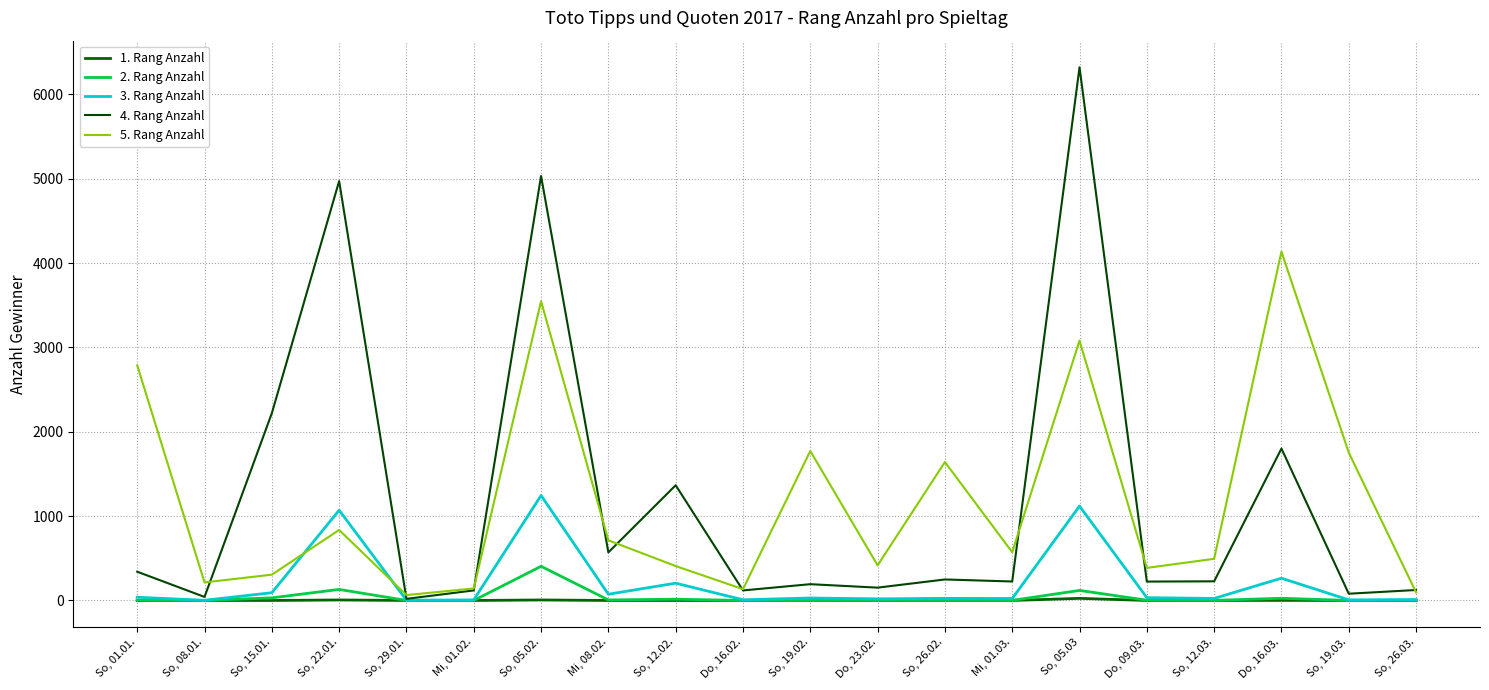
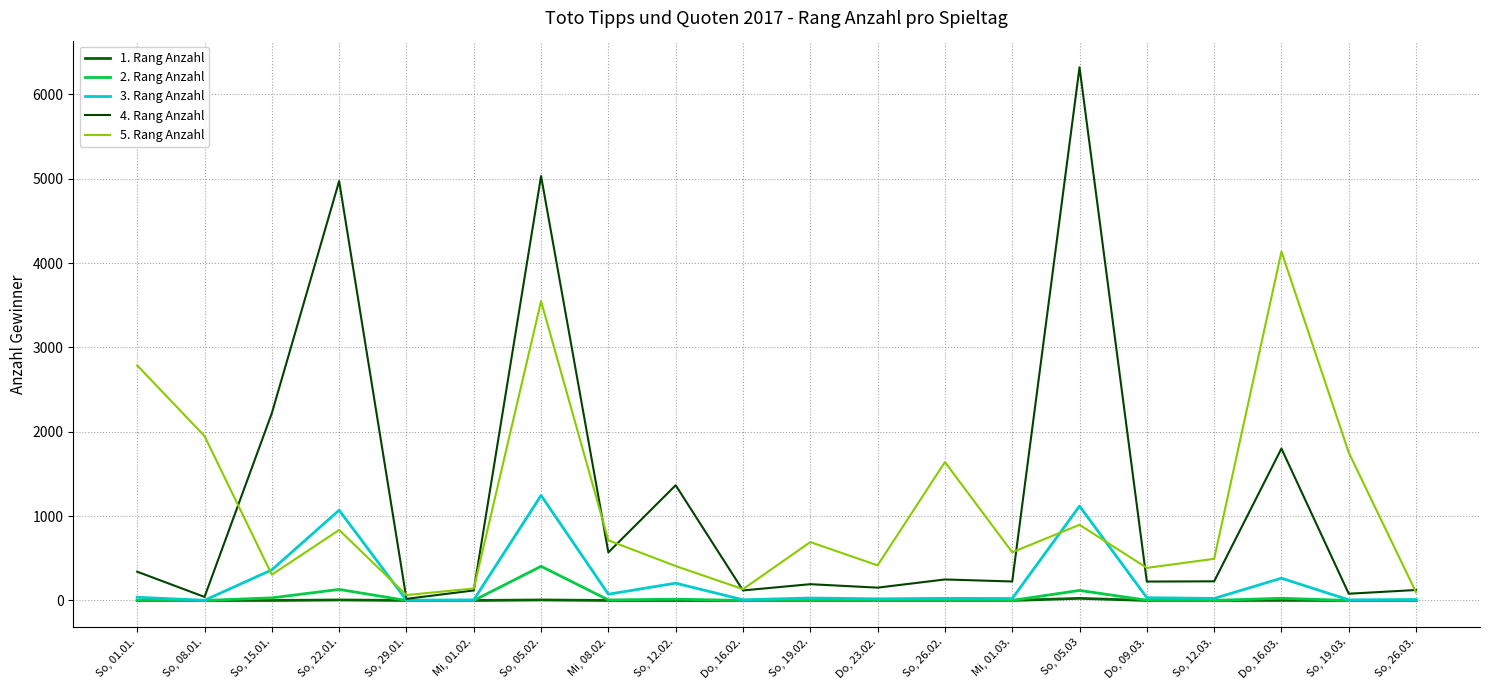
  {
    "2. Rang Anzahl": {
      "So, 15.01.": 0,
      "So, 22.01.": 100,
      "So, 05.02.": 400,
      "So, 05.03": 100
    },
    "3. Rang Anzahl": {
      "So, 01.01.": 0,
-     "So, 15.01.": 100,
+     "So, 15.01.": 400,
      "So, 22.01.": 1100,
      "So, 05.02.": 1200,
      "Mi, 08.02.": 100,
      "So, 12.02.": 200,
      "So, 05.03": 1100,
      "Do, 16.03.": 300
    },
    "5. Rang Anzahl": {
      "So, 01.01.": 2800,
-     "So, 08.01.": 200,
+     "So, 08.01.": 1900,
      "So, 15.01.": 300,
      "So, 22.01.": 800,
      "So, 29.01.": 100,
      "So, 05.02.": 3500,
      "Mi, 08.02.": 700,
      "So, 12.02.": 400,
-     "So, 19.02.": 1800,
+     "So, 19.02.": 700,
      "Do, 23.02.": 400,
      "So, 26.02.": 1600,
      "Mi, 01.03.": 600,
-     "So, 05.03": 3100,
+     "So, 05.03": 900,
      "Do, 09.03.": 400,
      "So, 12.03.": 500,
      "Do, 16.03.": 4100,
      "So, 19.03.": 1800
    }
  }
